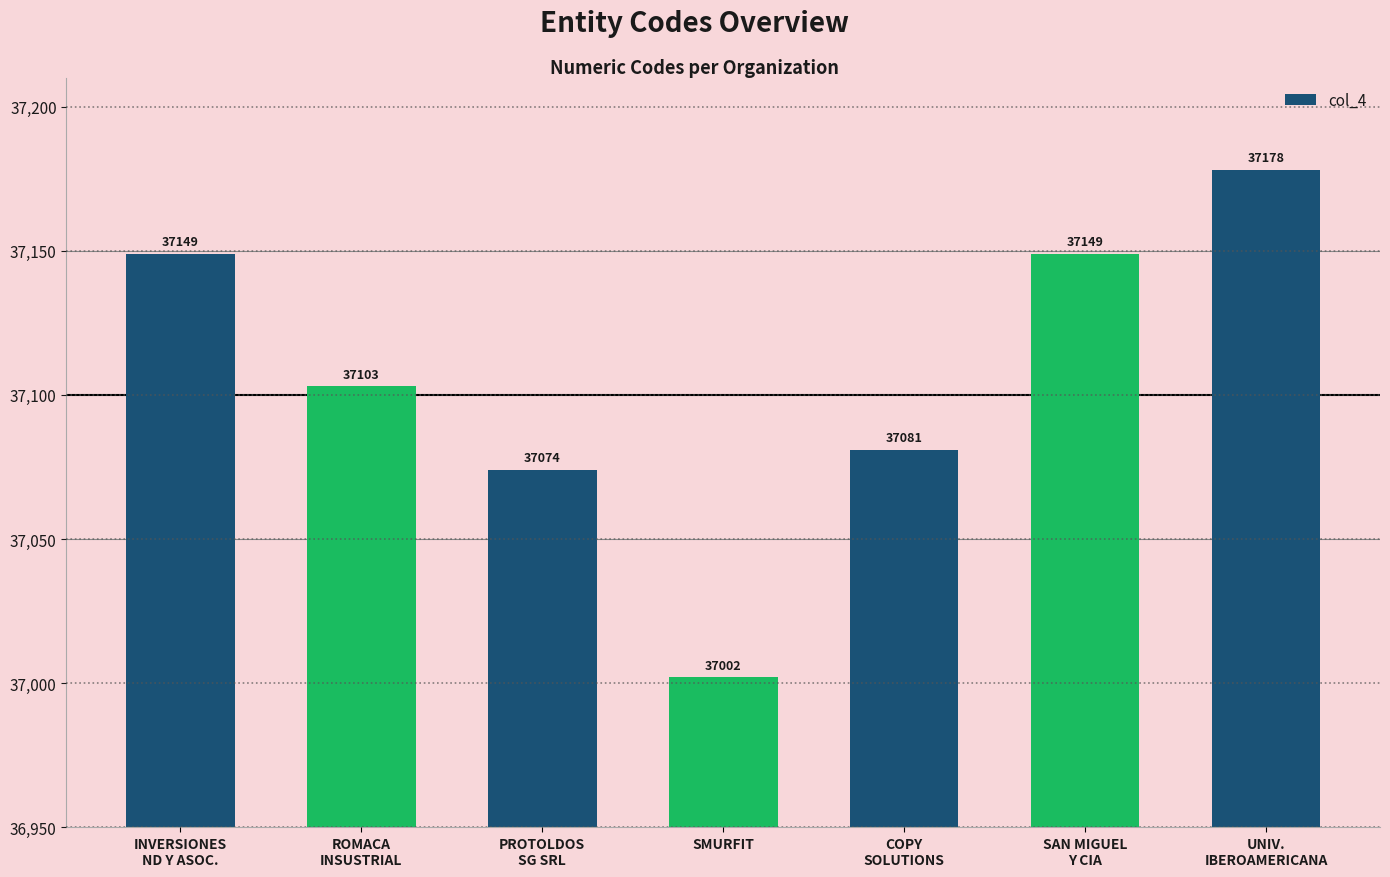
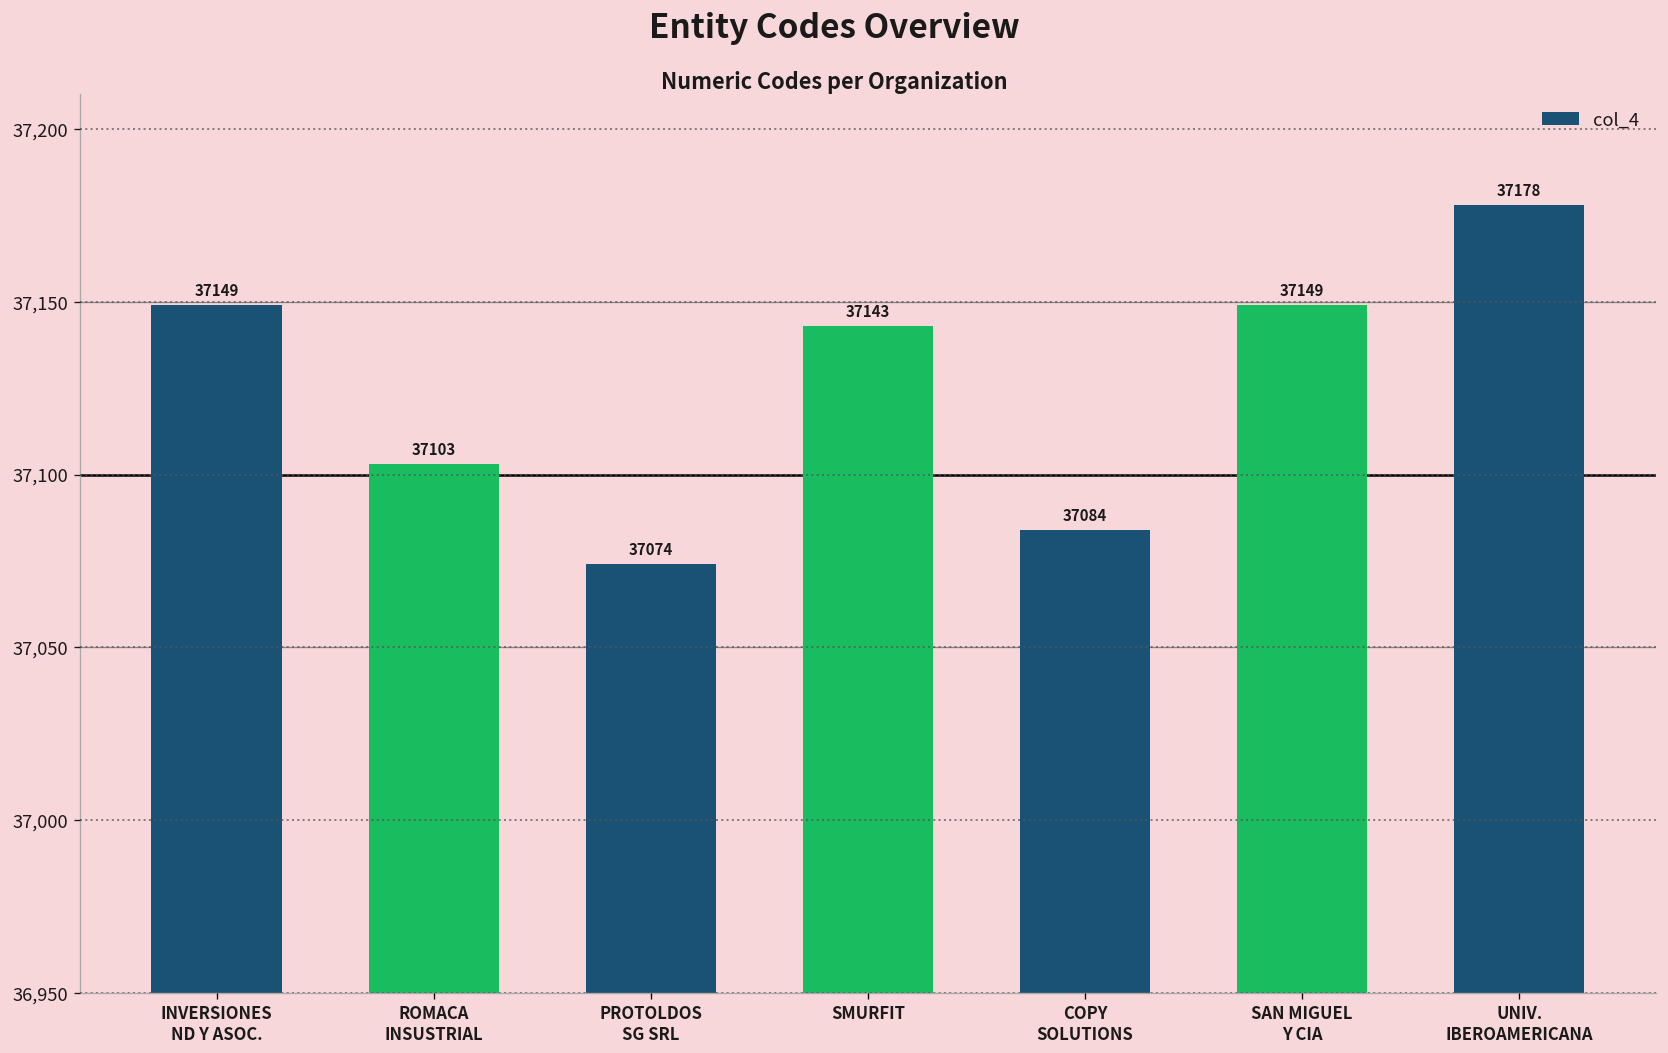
  {
    "INVERSIONES ND Y ASOC.": 37149,
    "ROMACA INSUSTRIAL": 37103,
    "PROTOLDOS SG SRL": 37074,
-   "SMURFIT": 37002,
-   "COPY SOLUTIONS": 37081,
+   "SMURFIT": 37143,
+   "COPY SOLUTIONS": 37084,
    "SAN MIGUEL Y CIA": 37149,
    "UNIV. IBEROAMERICANA": 37178
  }
